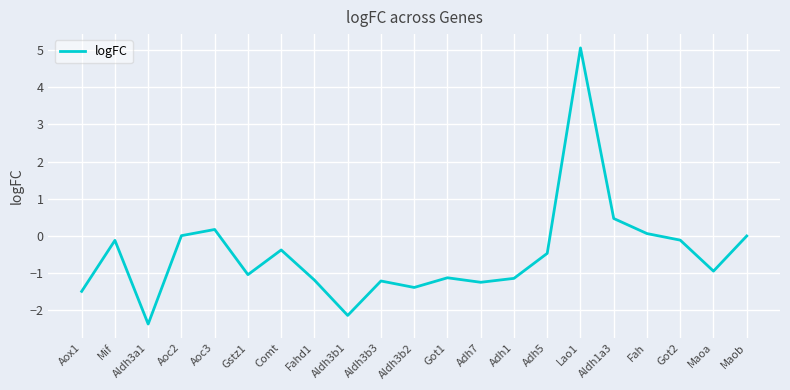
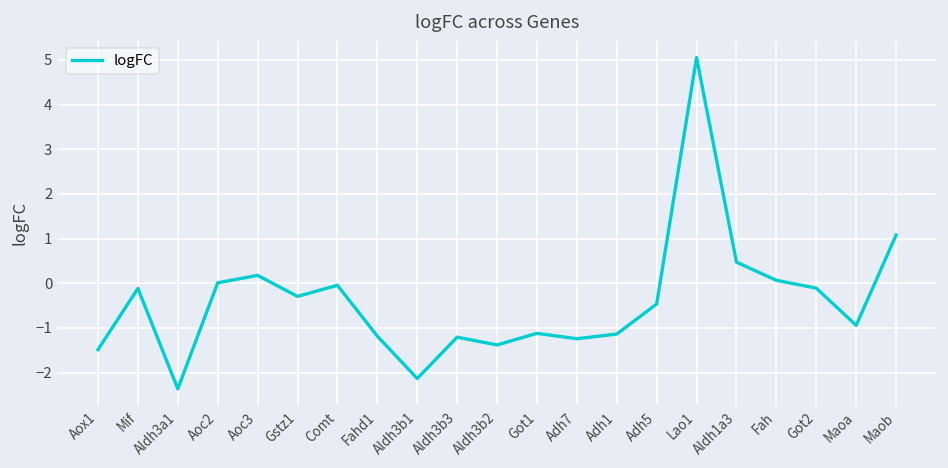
  {
    "Aox1": -1.5,
    "Mif": -0.1,
    "Aldh3a1": -2.4,
    "Aoc2": 0.0,
    "Aoc3": 0.2,
-   "Gstz1": -1.0,
-   "Comt": -0.4,
+   "Gstz1": -0.3,
+   "Comt": 0.0,
    "Fahd1": -1.2,
    "Aldh3b1": -2.1,
    "Aldh3b3": -1.2,
    "Aldh3b2": -1.4,
    "Got1": -1.1,
    "Adh7": -1.2,
    "Adh1": -1.1,
    "Adh5": -0.5,
    "Lao1": 5.1,
    "Aldh1a3": 0.5,
    "Fah": 0.1,
    "Got2": -0.1,
    "Maoa": -0.9,
-   "Maob": 0.0
+   "Maob": 1.1
  }
